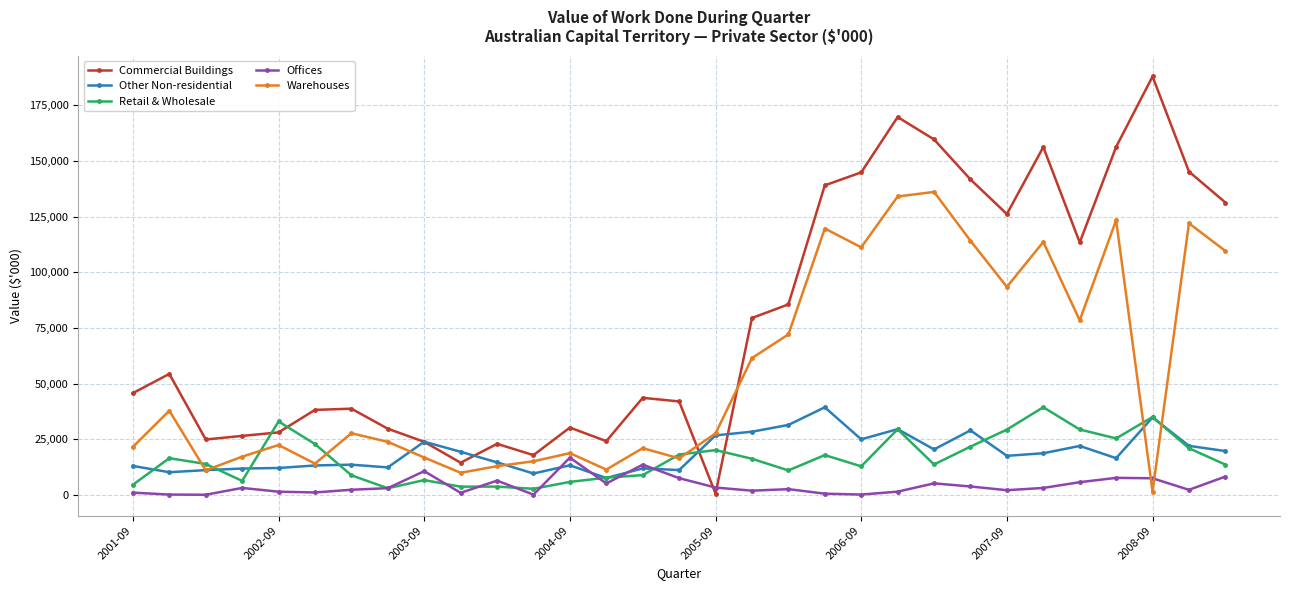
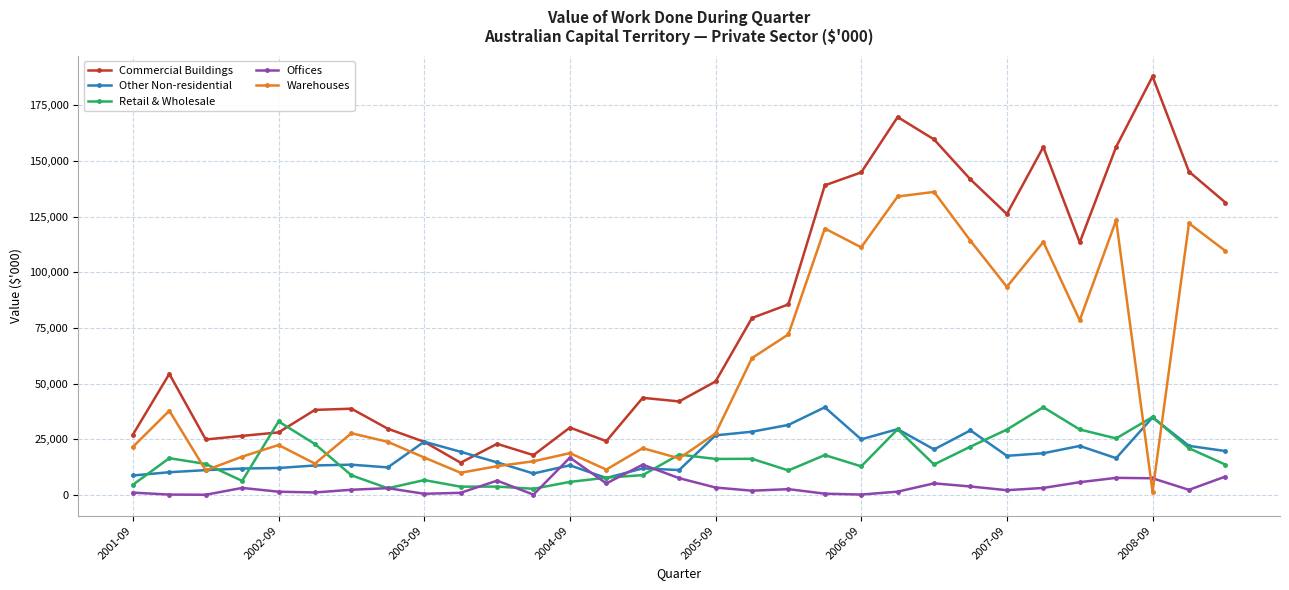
  {
    "Commercial Buildings": {
-     "2001-09": "46,000",
+     "2001-09": "27,000",
      "2002-09": "28,000",
      "2004-09": "30,000",
-     "2005-09": "1,000",
+     "2005-09": "51,000",
      "2006-09": "145,000",
      "2007-09": "126,000",
      "2008-09": "188,000"
    },
    "Other Non-residential": {
-     "2001-09": "13,000",
+     "2001-09": "9,000",
      "2002-09": "12,000",
      "2004-09": "13,000",
      "2006-09": "25,000",
      "2007-09": "18,000"
    },
    "Retail & Wholesale": {
      "2001-09": "5,000",
      "2002-09": "33,000",
      "2003-09": "7,000",
      "2004-09": "6,000",
-     "2005-09": "20,000",
+     "2005-09": "16,000",
      "2006-09": "13,000",
      "2007-09": "29,000"
    },
    "Offices": {
      "2001-09": "1,000",
      "2002-09": "1,000",
-     "2003-09": "11,000",
+     "2003-09": "0",
      "2004-09": "17,000",
      "2005-09": "3,000",
      "2006-09": "0",
      "2007-09": "2,000",
      "2008-09": "7,000"
    },
    "Warehouses": {
      "2001-09": "22,000",
      "2002-09": "22,000",
      "2003-09": "17,000",
      "2004-09": "19,000",
      "2006-09": "111,000",
      "2007-09": "93,000",
      "2008-09": "1,000"
    }
  }
